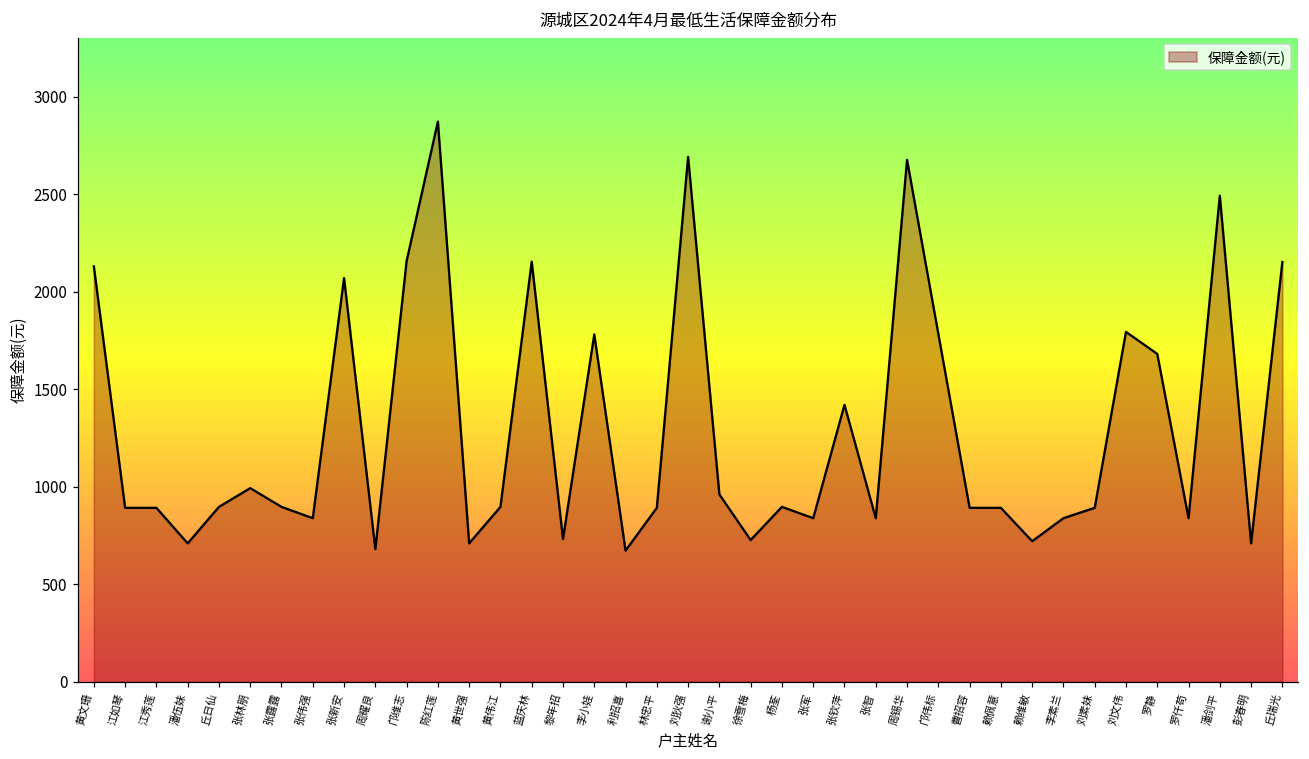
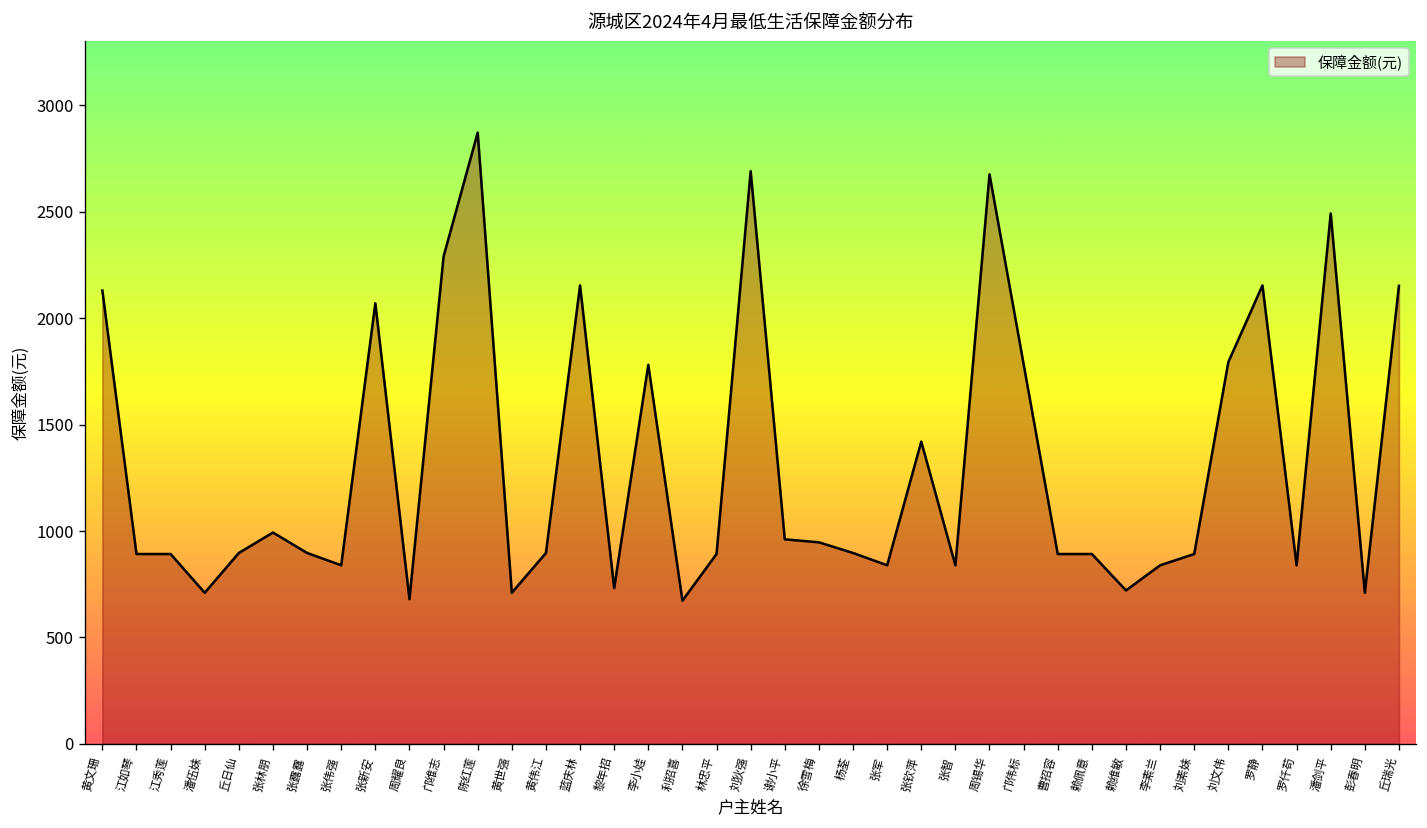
  {
    "黄文珊": 2130,
    "江如琴": 890,
    "江秀莲": 890,
    "潘伍妹": 710,
    "丘日仙": 900,
    "张林朋": 990,
    "张露露": 900,
    "张伟强": 840,
    "张新安": 2070,
    "周耀良": 680,
-   "邝维志": 2160,
+   "邝维志": 2290,
    "陈红莲": 2870,
    "黄世强": 710,
    "黄伟江": 900,
    "蓝庆林": 2150,
    "黎年招": 730,
    "李小娃": 1780,
    "利招喜": 670,
    "林忠平": 890,
    "刘狄强": 2690,
    "谢小平": 960,
-   "徐雪梅": 730,
+   "徐雪梅": 950,
    "杨荃": 900,
    "张军": 840,
    "张钦萍": 1420,
    "张智": 840,
    "周锡华": 2680,
    "邝伟标": 1780,
    "曹招容": 890,
    "赖佩意": 890,
    "赖维敏": 720,
    "李素兰": 840,
    "刘素妹": 890,
    "刘文伟": 1790,
-   "罗静": 1680,
+   "罗静": 2150,
    "罗仟苟": 840,
    "潘剑平": 2490,
    "彭春明": 710,
    "丘瑞光": 2150
  }
